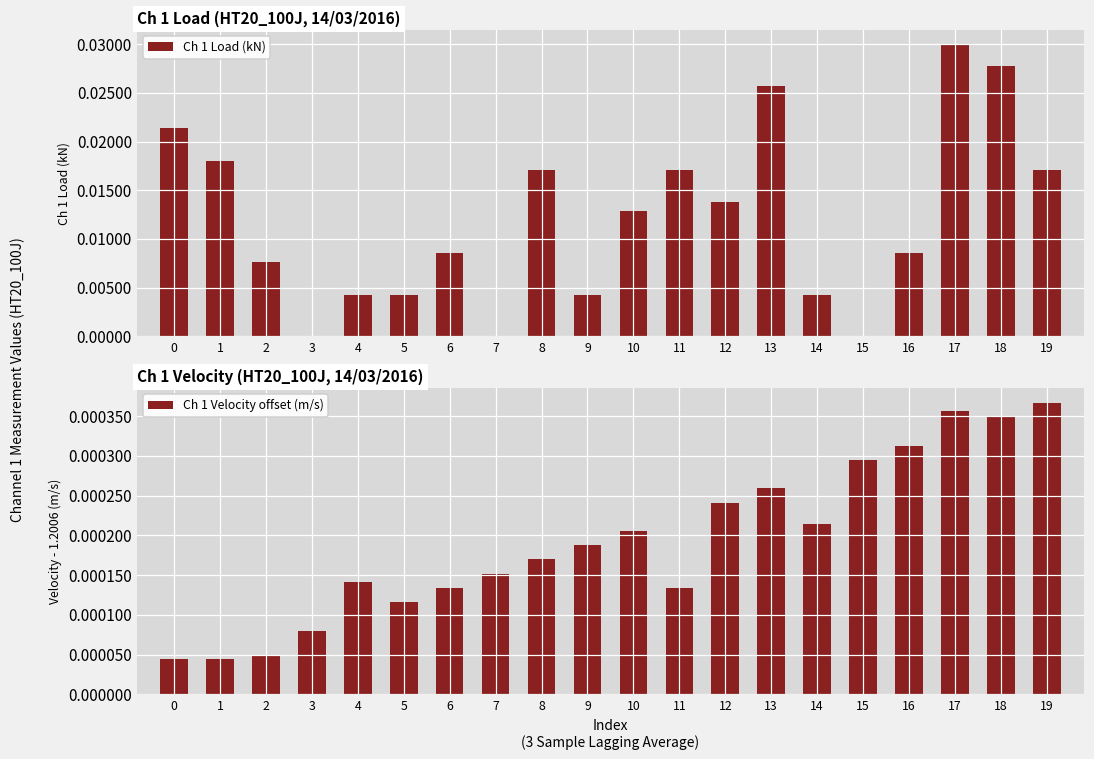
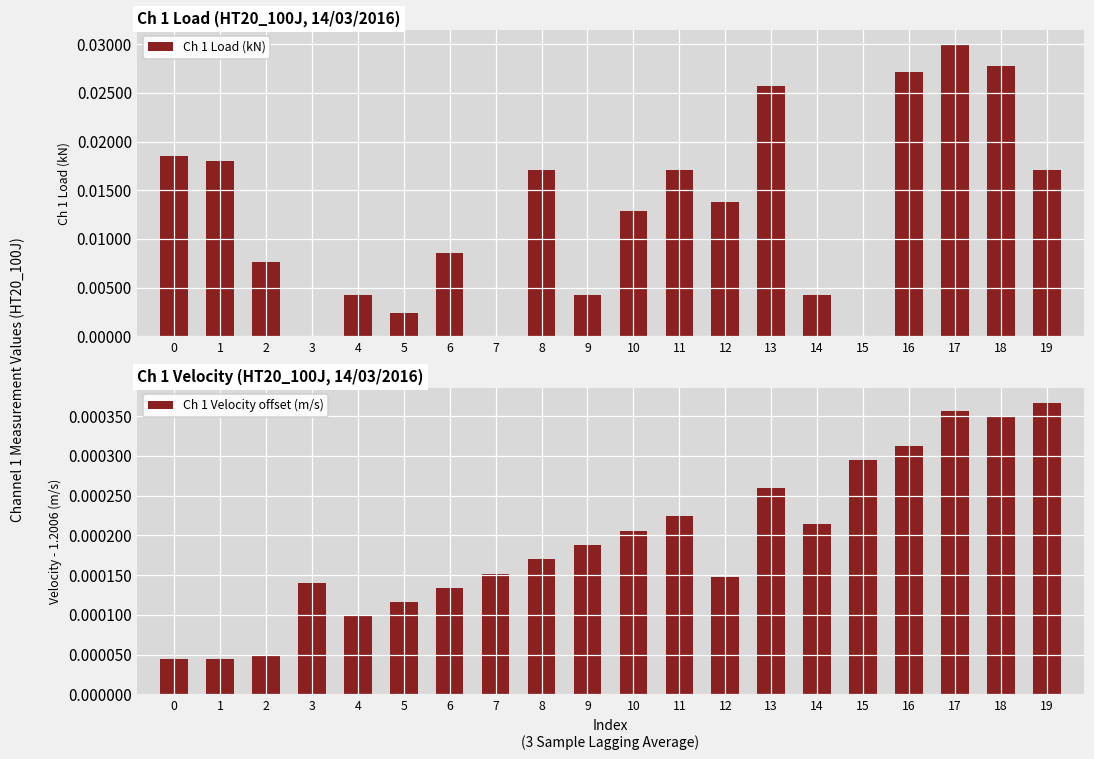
  {
    "Ch 1 Load (HT20_100J, 14/03/2016)": {
-     "0": 0.021,
+     "0": 0.019,
      "1": 0.018,
      "2": 0.008,
      "3": 0.000,
      "4": 0.004,
-     "5": 0.004,
+     "5": 0.002,
      "6": 0.009,
      "7": 0.000,
      "8": 0.017,
      "9": 0.004,
      "10": 0.013,
      "11": 0.017,
      "12": 0.014,
      "13": 0.026,
      "14": 0.004,
      "15": 0.000,
-     "16": 0.009,
+     "16": 0.027,
      "17": 0.030,
      "18": 0.028,
      "19": 0.017
    },
    "Ch 1 Velocity (HT20_100J, 14/03/2016)": {
      "0": 0.00004,
      "1": 0.00004,
      "2": 0.00005,
-     "3": 0.00008,
-     "4": 0.00014,
+     "3": 0.00014,
+     "4": 0.00010,
      "5": 0.00012,
      "6": 0.00013,
      "7": 0.00015,
      "8": 0.00017,
      "9": 0.00019,
      "10": 0.00021,
-     "11": 0.00013,
-     "12": 0.00024,
+     "11": 0.00022,
+     "12": 0.00015,
      "13": 0.00026,
      "14": 0.00021,
      "15": 0.00030,
      "16": 0.00031,
      "17": 0.00036,
      "18": 0.00035,
      "19": 0.00037
    }
  }
